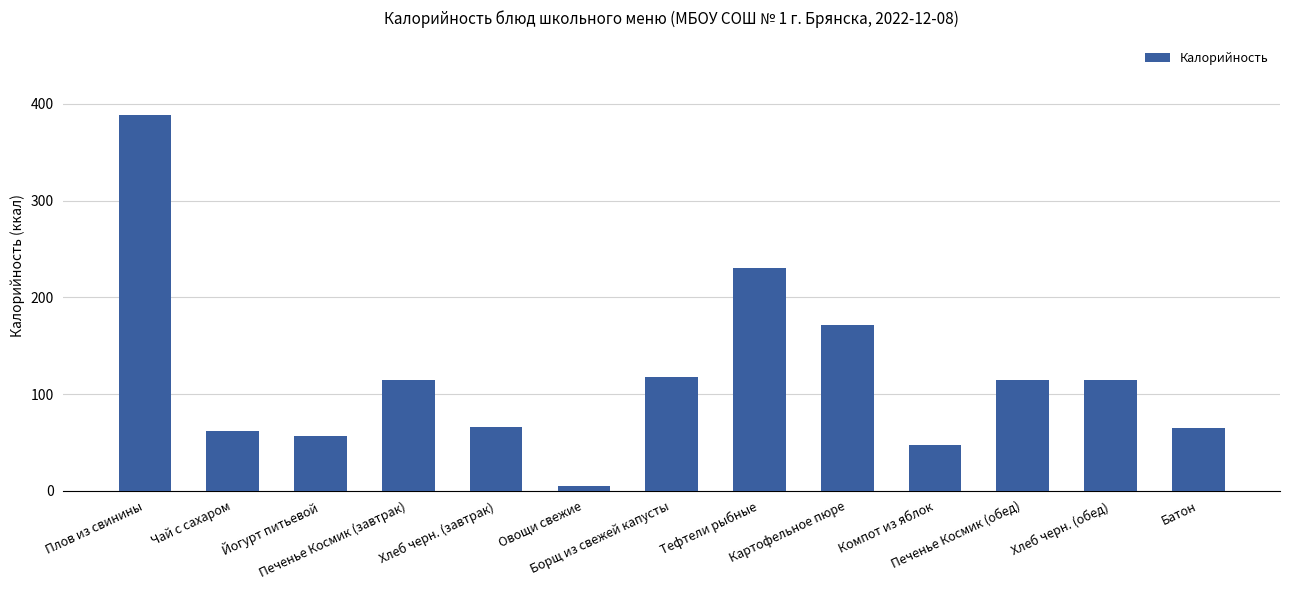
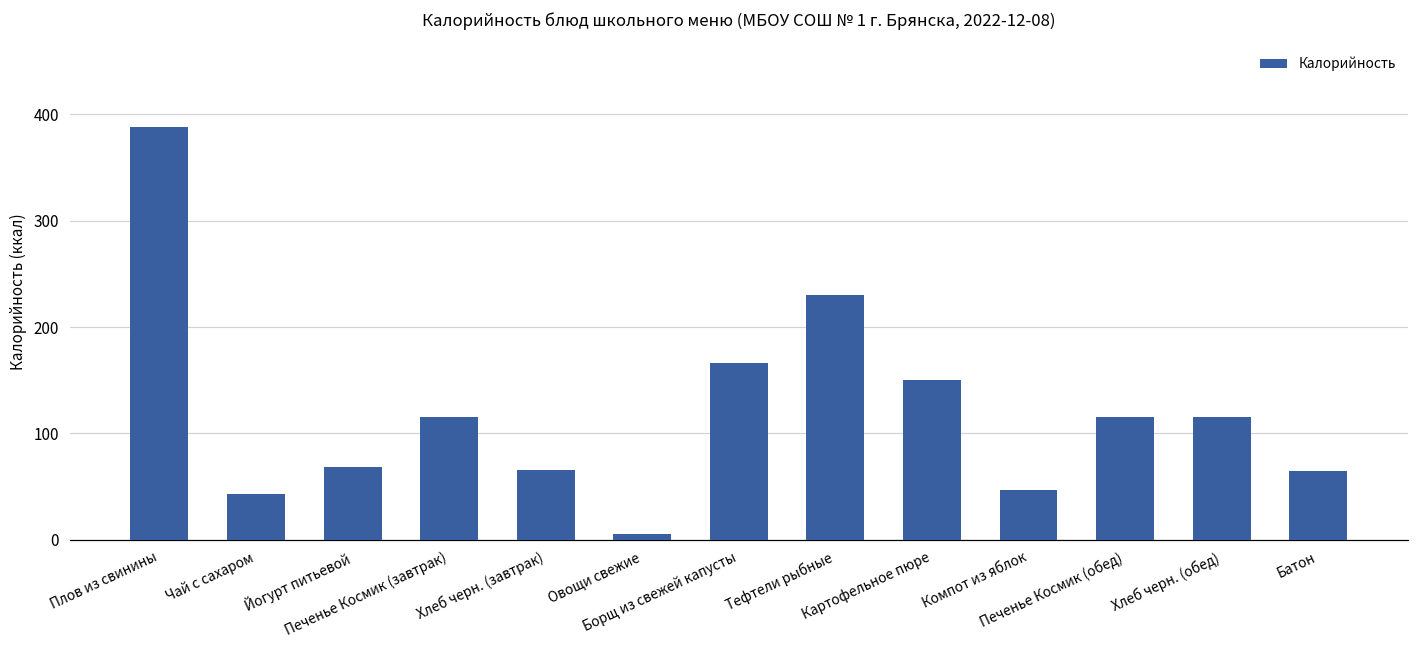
  {
    "Плов из свинины": 390,
-   "Чай с сахаром": 60,
-   "Йогурт питьевой": 60,
+   "Чай с сахаром": 40,
+   "Йогурт питьевой": 70,
    "Печенье Космик (завтрак)": 120,
    "Хлеб черн. (завтрак)": 70,
    "Овощи свежие": 10,
-   "Борщ из свежей капусты": 120,
+   "Борщ из свежей капусты": 170,
    "Тефтели рыбные": 230,
-   "Картофельное пюре": 170,
+   "Картофельное пюре": 150,
    "Компот из яблок": 50,
    "Печенье Космик (обед)": 120,
    "Хлеб черн. (обед)": 120,
    "Батон": 70
  }
